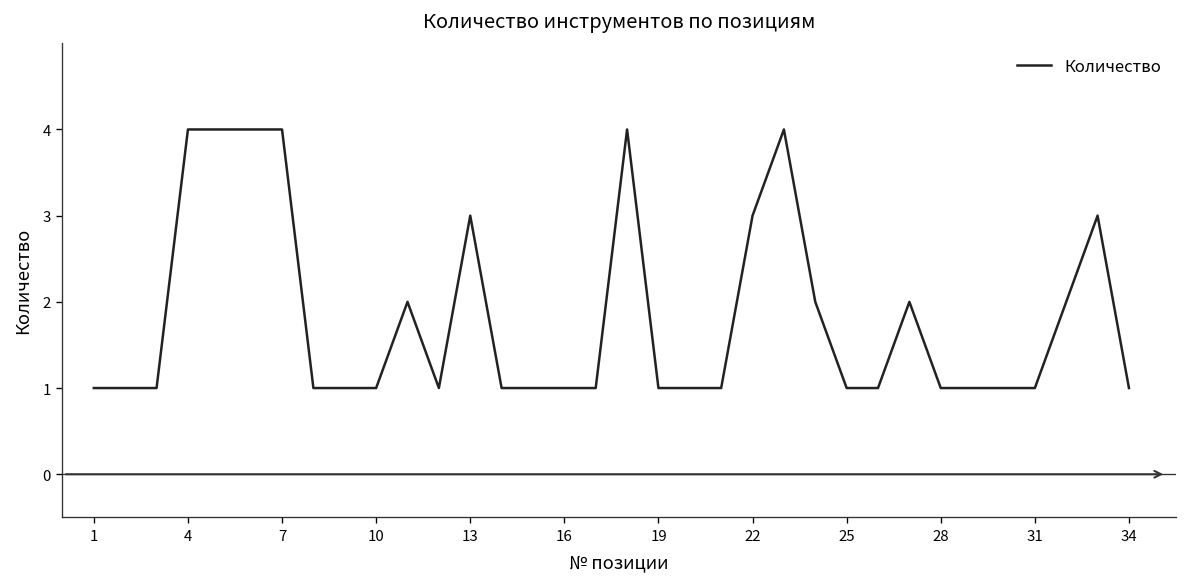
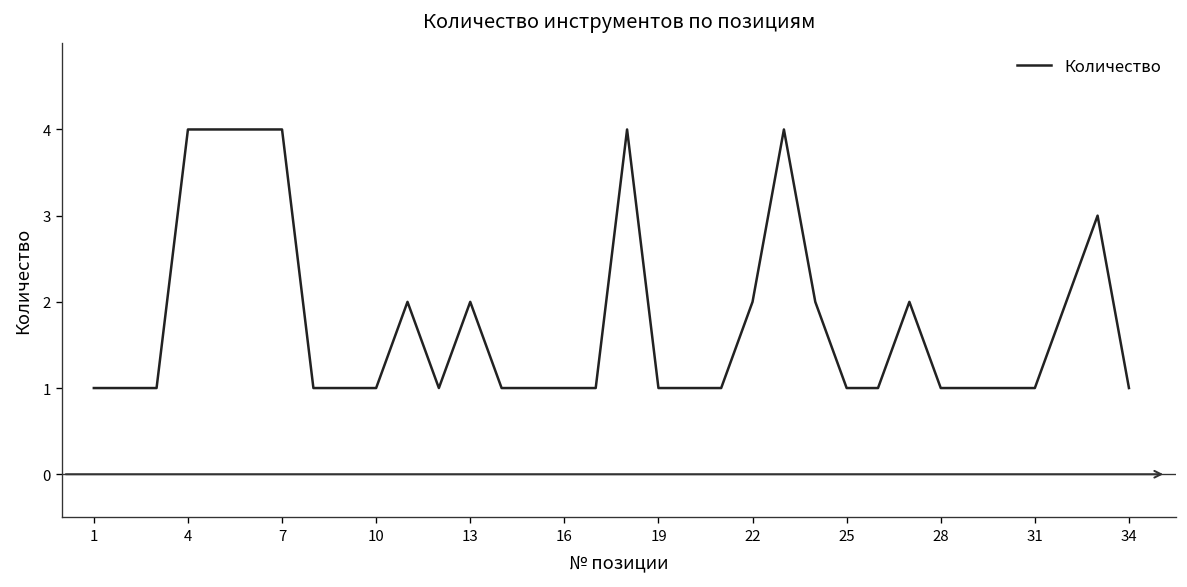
  {
    "1": 1,
    "4": 4,
    "7": 4,
    "10": 1,
-   "13": 3,
+   "13": 2,
    "16": 1,
    "19": 1,
-   "22": 3,
+   "22": 2,
    "25": 1,
    "28": 1,
    "31": 1,
    "34": 1
  }
